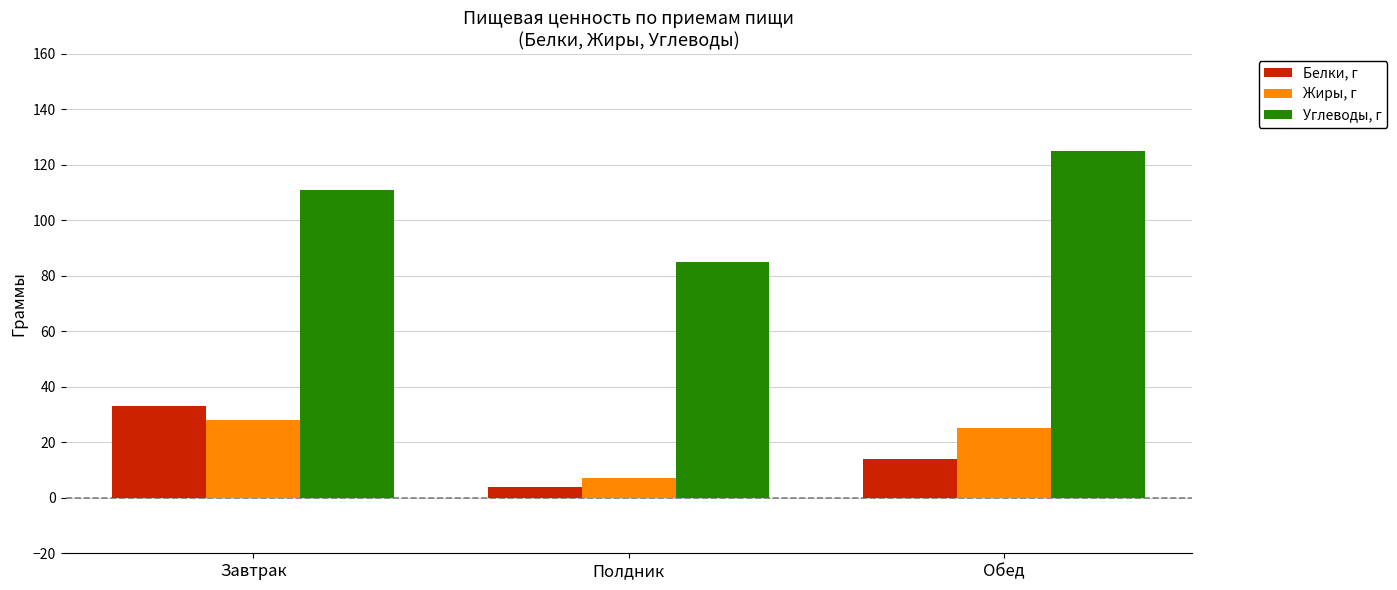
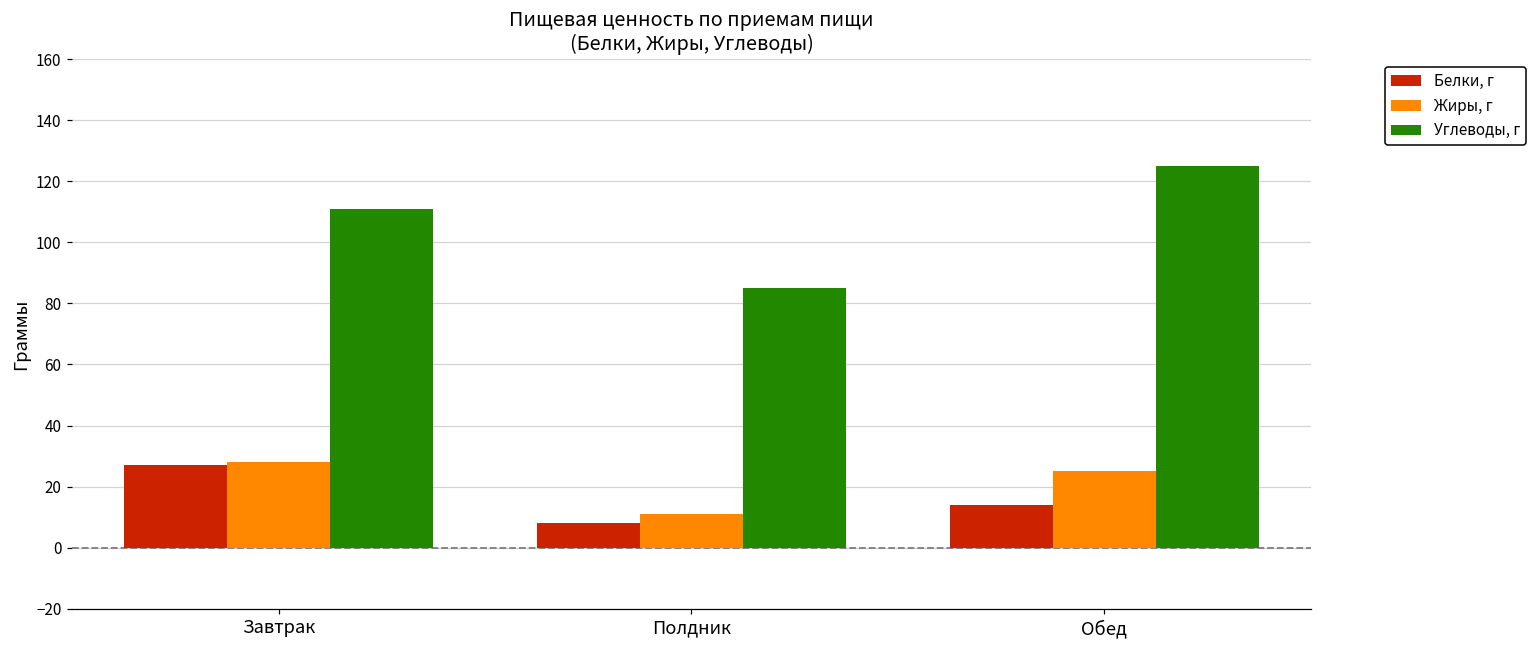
  {
    "Белки, г": {
-     "Завтрак": 33,
-     "Полдник": 4,
+     "Завтрак": 27,
+     "Полдник": 8,
      "Обед": 14
    },
    "Жиры, г": {
      "Завтрак": 28,
-     "Полдник": 7,
+     "Полдник": 11,
      "Обед": 25
    },
    "Углеводы, г": {
      "Завтрак": 111,
      "Полдник": 85,
      "Обед": 125
    }
  }
